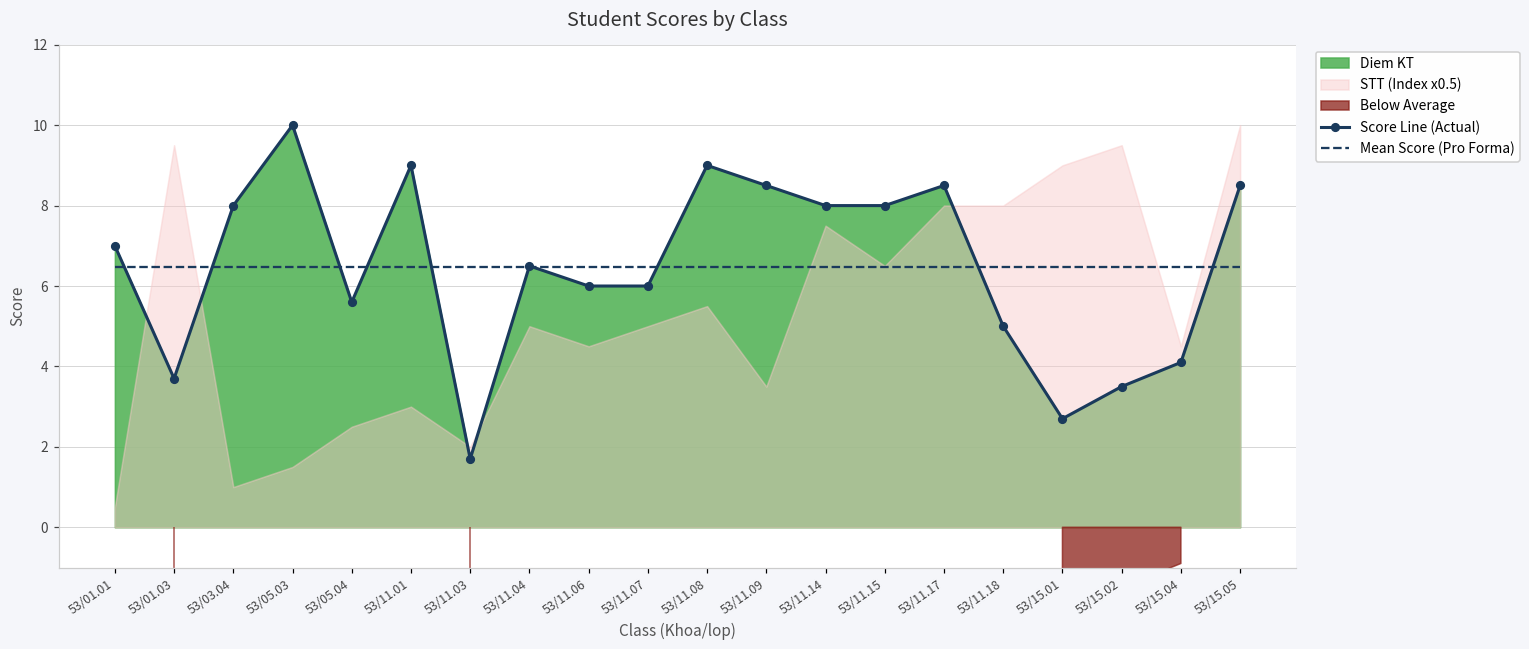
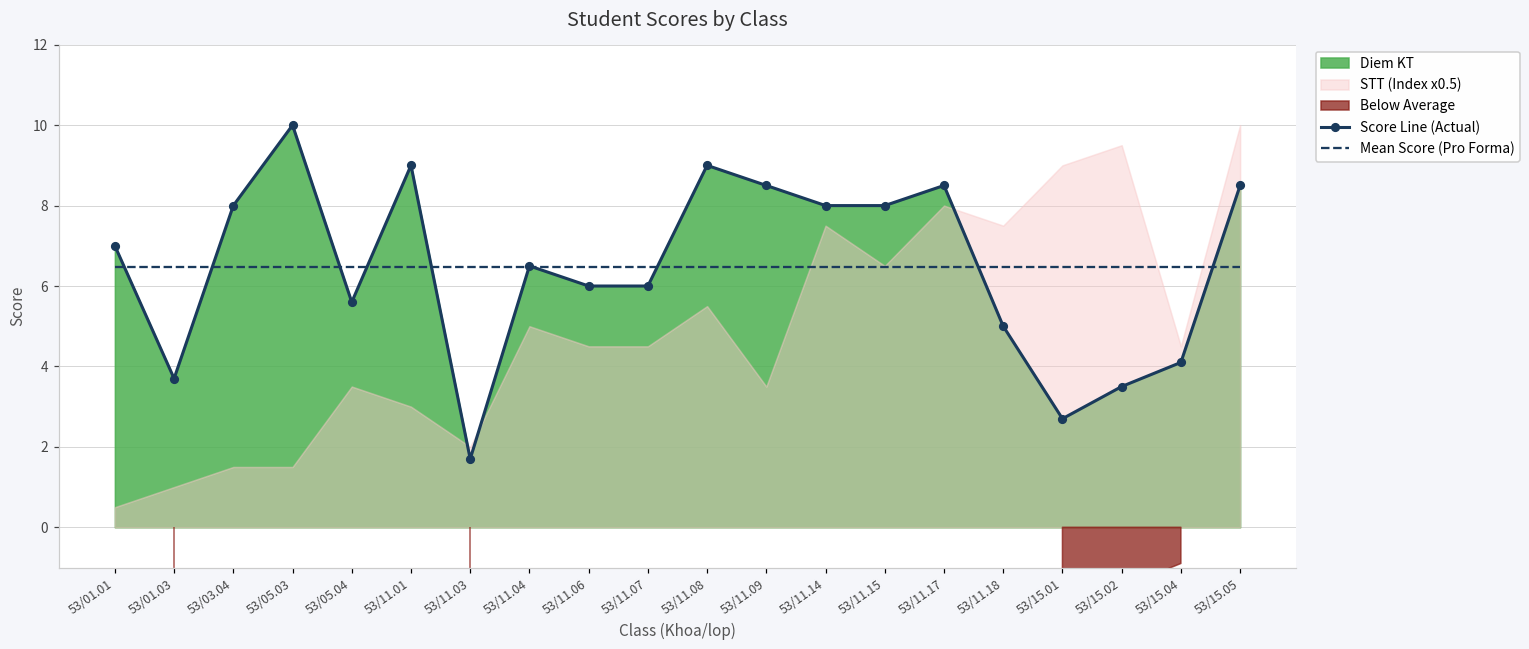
  {
    "Diem KT": {
      "53/01.01": 7.0,
      "53/01.03": 3.7,
      "53/03.04": 8.0,
      "53/05.03": 10.0,
      "53/05.04": 5.6,
      "53/11.01": 9.0,
      "53/11.03": 1.7,
      "53/11.06": 6.0,
      "53/11.07": 6.0,
      "53/11.08": 9.0,
      "53/11.09": 8.5,
      "53/11.14": 8.0,
      "53/11.15": 8.0,
      "53/11.17": 8.5,
      "53/11.18": 5.0,
      "53/15.01": 2.7,
      "53/15.02": 3.5,
      "53/15.04": 4.1,
      "53/15.05": 8.5
    },
    "Mean Score (Pro Forma)": {
      "53/01.01": 6.5,
      "53/01.03": 6.5,
      "53/03.04": 6.5,
      "53/05.03": 6.5,
      "53/05.04": 6.5,
      "53/11.01": 6.5,
      "53/11.03": 6.5,
      "53/11.06": 6.5,
      "53/11.07": 6.5,
      "53/11.08": 6.5,
      "53/11.09": 6.5,
      "53/11.14": 6.5,
      "53/11.17": 6.5,
      "53/11.18": 6.5,
      "53/15.01": 6.5,
      "53/15.02": 6.5,
      "53/15.04": 6.5,
      "53/15.05": 6.5
    },
    "STT (Index x0.5)": {
      "53/01.01": 0.5,
-     "53/01.03": 9.5,
-     "53/03.04": 1.0,
+     "53/01.03": 1.0,
+     "53/03.04": 1.5,
      "53/05.03": 1.5,
-     "53/05.04": 2.5,
+     "53/05.04": 3.5,
      "53/11.01": 3.0,
      "53/11.03": 2.0,
      "53/11.04": 5.0,
      "53/11.06": 4.5,
-     "53/11.07": 5.0,
+     "53/11.07": 4.5,
      "53/11.08": 5.5,
      "53/11.09": 3.5,
      "53/11.14": 7.5,
      "53/11.17": 8.0,
-     "53/11.18": 8.0,
+     "53/11.18": 7.5,
      "53/15.01": 9.0,
      "53/15.02": 9.5,
      "53/15.04": 4.5,
      "53/15.05": 10.0
    }
  }
